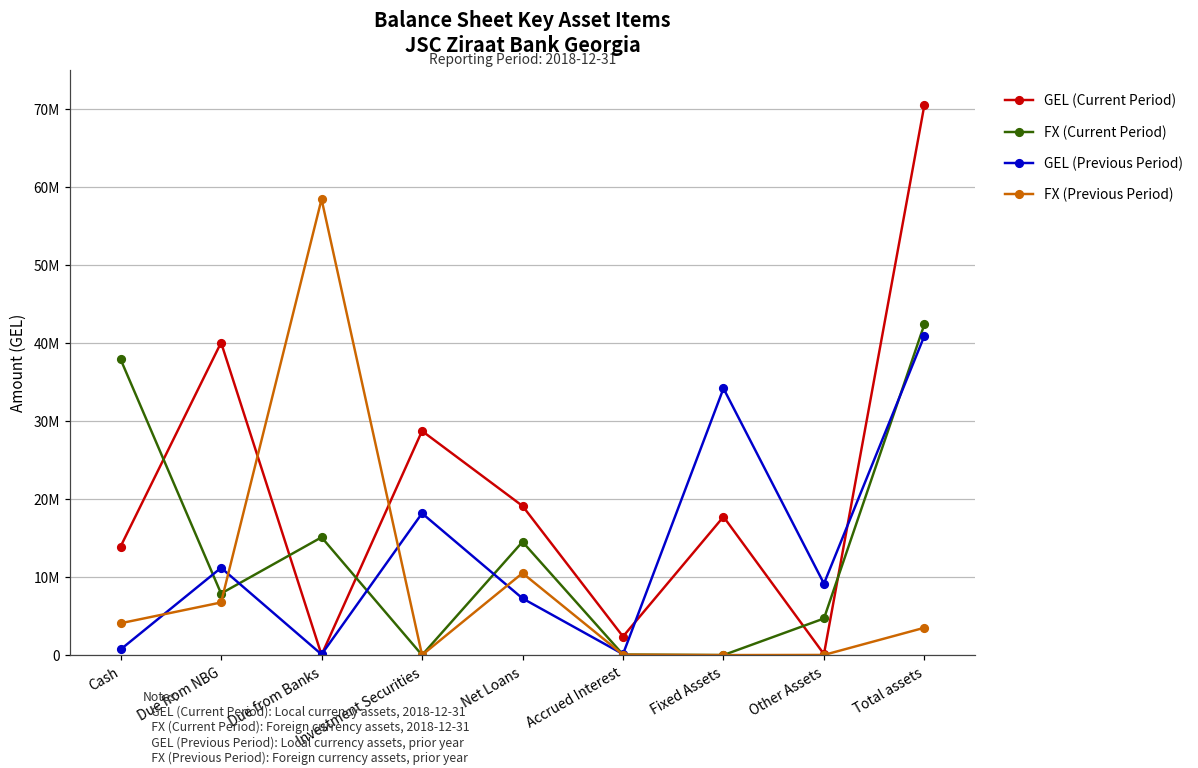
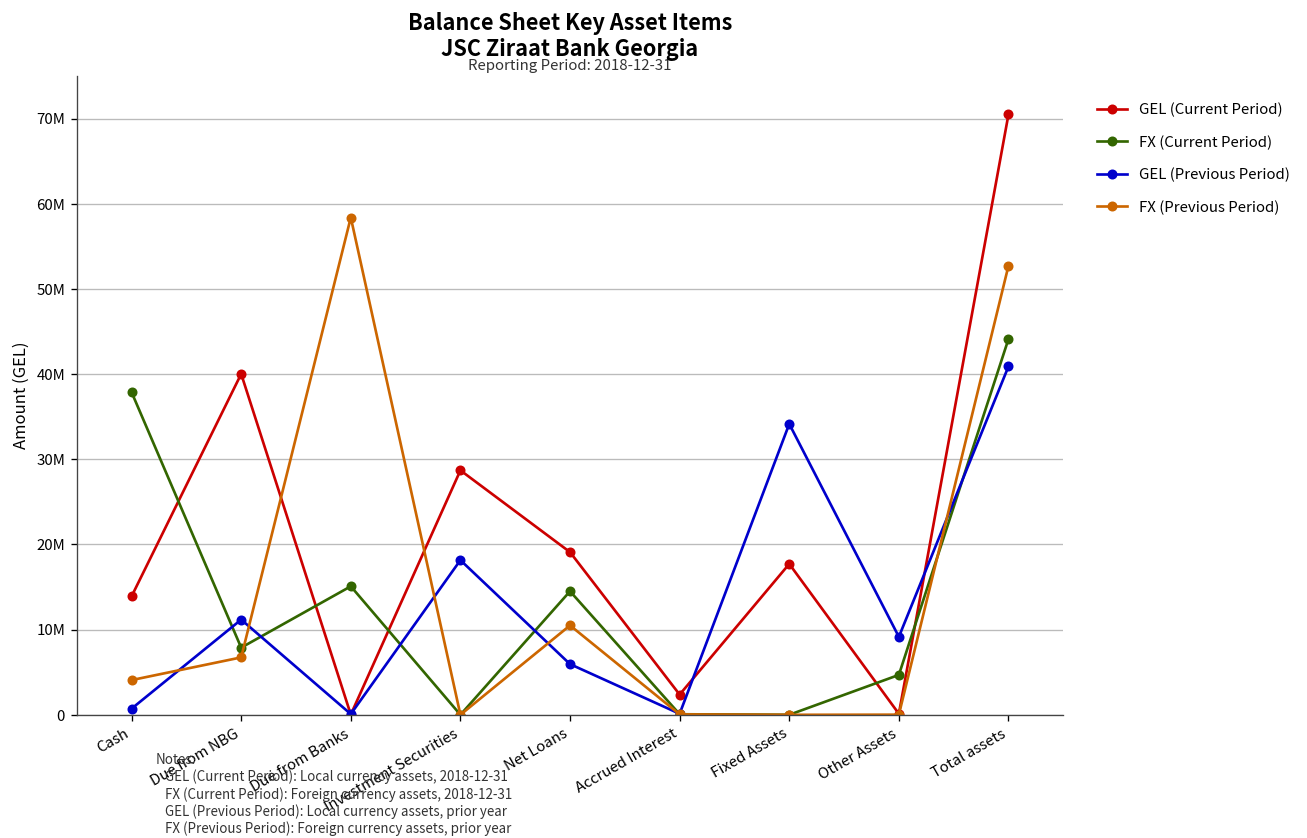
  {
    "GEL (Current Period)": {
      "Cash": 14000000,
      "Due from NBG": 40000000,
      "Investment Securities": 29000000,
      "Net Loans": 19000000,
      "Accrued Interest": 2000000,
      "Fixed Assets": 18000000,
      "Total assets": 71000000
    },
    "FX (Current Period)": {
      "Cash": 38000000,
      "Due from NBG": 8000000,
      "Due from Banks": 15000000,
      "Net Loans": 15000000,
      "Other Assets": 5000000,
-     "Total assets": 42000000
+     "Total assets": 44000000
    },
    "GEL (Previous Period)": {
      "Cash": 1000000,
      "Due from NBG": 11000000,
      "Investment Securities": 18000000,
-     "Net Loans": 7000000,
+     "Net Loans": 6000000,
      "Fixed Assets": 34000000,
      "Other Assets": 9000000,
      "Total assets": 41000000
    },
    "FX (Previous Period)": {
      "Cash": 4000000,
      "Due from NBG": 7000000,
      "Due from Banks": 58000000,
      "Net Loans": 10000000,
-     "Total assets": 4000000
+     "Total assets": 53000000
    }
  }
